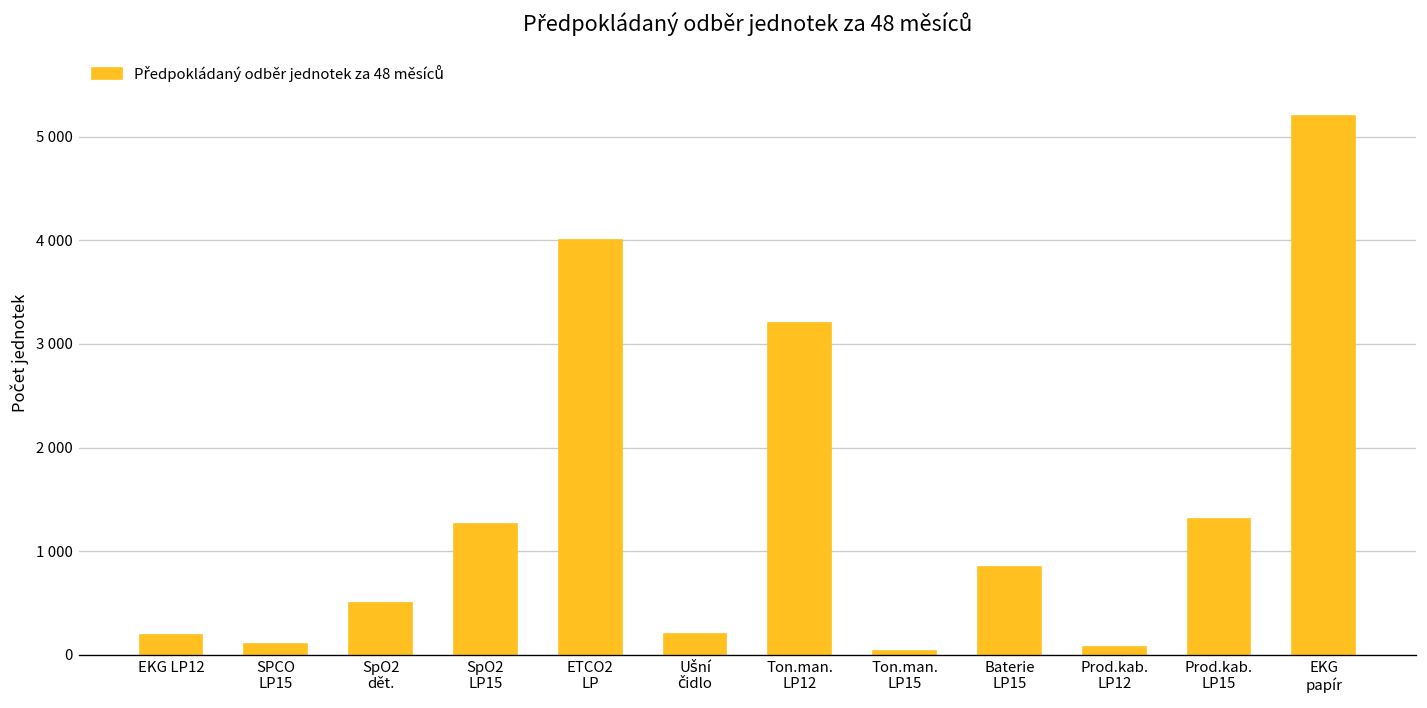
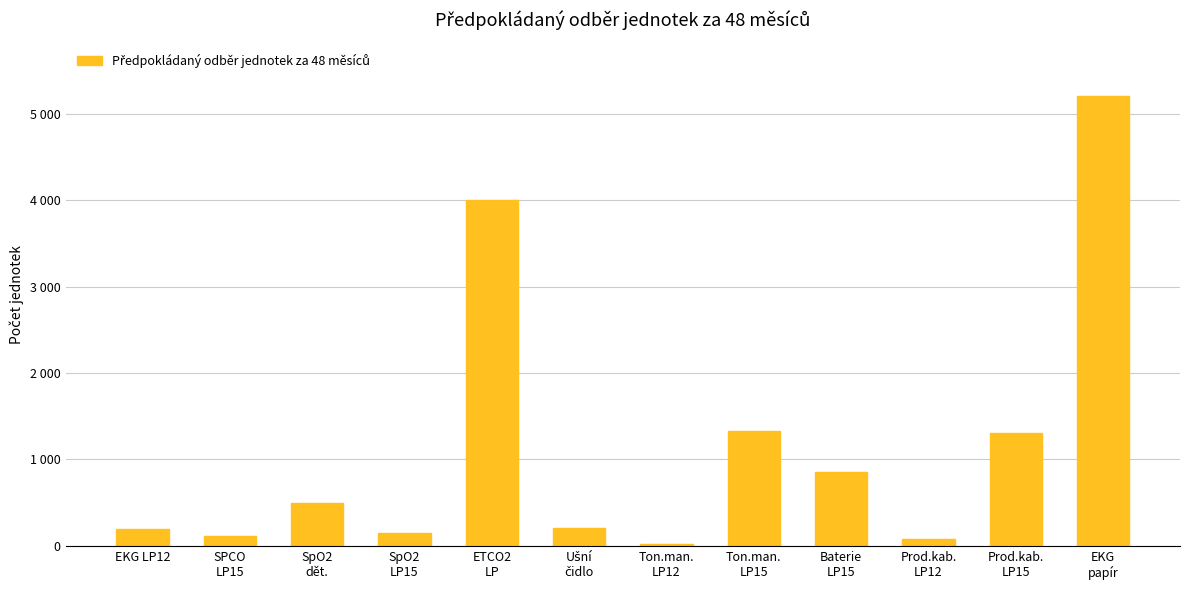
  {
    "EKG LP12": 200,
    "SPCO LP15": 100,
    "SpO2 dět.": 500,
-   "SpO2 LP15": 1300,
+   "SpO2 LP15": 200,
    "ETCO2 LP": 4000,
    "Ušní čidlo": 200,
-   "Ton.man. LP12": 3200,
-   "Ton.man. LP15": 0,
+   "Ton.man. LP12": 0,
+   "Ton.man. LP15": 1300,
    "Baterie LP15": 900,
    "Prod.kab. LP12": 100,
    "Prod.kab. LP15": 1300,
    "EKG papír": 5200
  }
